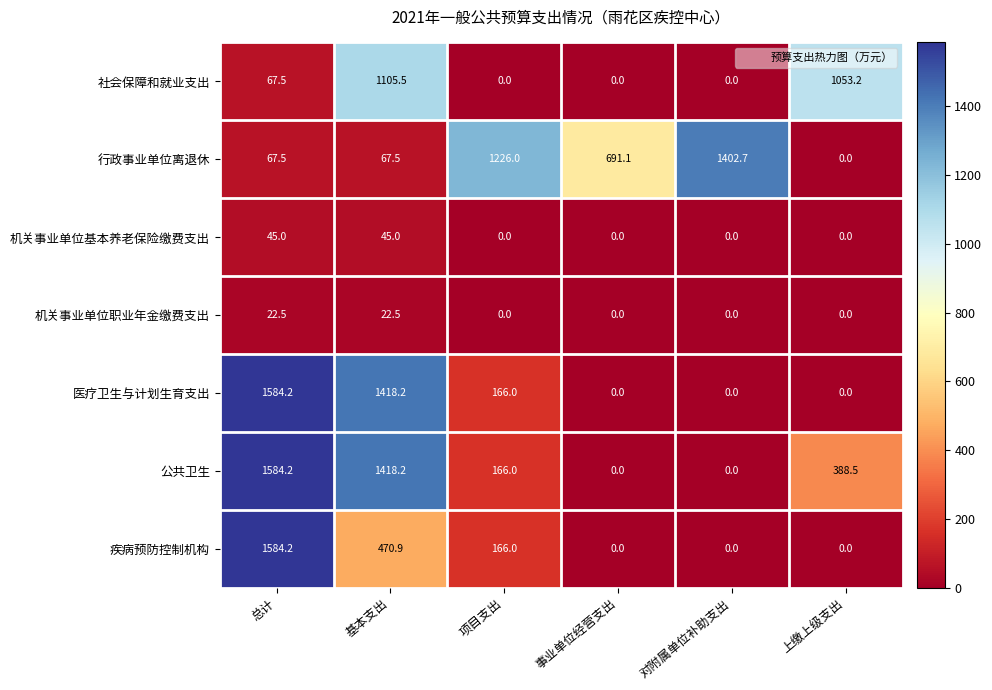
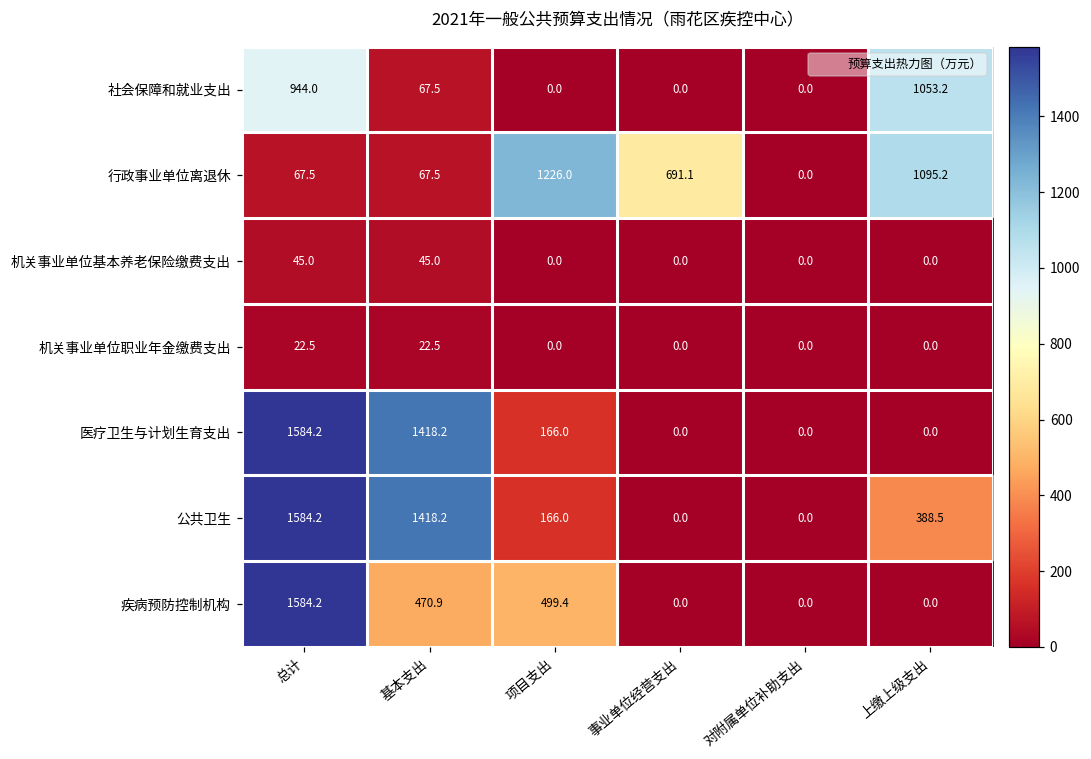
  {
    "社会保障和就业支出": {
-     "总计": 67.5,
-     "基本支出": 1105.5,
+     "总计": 944.0,
+     "基本支出": 67.5,
      "项目支出": 0.0,
      "事业单位经营支出": 0.0,
      "对附属单位补助支出": 0.0,
      "上缴上级支出": 1053.2
    },
    "行政事业单位离退休": {
      "总计": 67.5,
      "基本支出": 67.5,
      "项目支出": 1226.0,
      "事业单位经营支出": 691.1,
-     "对附属单位补助支出": 1402.7,
-     "上缴上级支出": 0.0
+     "对附属单位补助支出": 0.0,
+     "上缴上级支出": 1095.2
    },
    "机关事业单位基本养老保险缴费支出": {
      "总计": 45.0,
      "基本支出": 45.0,
      "项目支出": 0.0,
      "事业单位经营支出": 0.0,
      "对附属单位补助支出": 0.0,
      "上缴上级支出": 0.0
    },
    "机关事业单位职业年金缴费支出": {
      "总计": 22.5,
      "基本支出": 22.5,
      "项目支出": 0.0,
      "事业单位经营支出": 0.0,
      "对附属单位补助支出": 0.0,
      "上缴上级支出": 0.0
    },
    "医疗卫生与计划生育支出": {
      "总计": 1584.2,
      "基本支出": 1418.2,
      "项目支出": 166.0,
      "事业单位经营支出": 0.0,
      "对附属单位补助支出": 0.0,
      "上缴上级支出": 0.0
    },
    "公共卫生": {
      "总计": 1584.2,
      "基本支出": 1418.2,
      "项目支出": 166.0,
      "事业单位经营支出": 0.0,
      "对附属单位补助支出": 0.0,
      "上缴上级支出": 388.5
    },
    "疾病预防控制机构": {
      "总计": 1584.2,
      "基本支出": 470.9,
-     "项目支出": 166.0,
+     "项目支出": 499.4,
      "事业单位经营支出": 0.0,
      "对附属单位补助支出": 0.0,
      "上缴上级支出": 0.0
    }
  }
